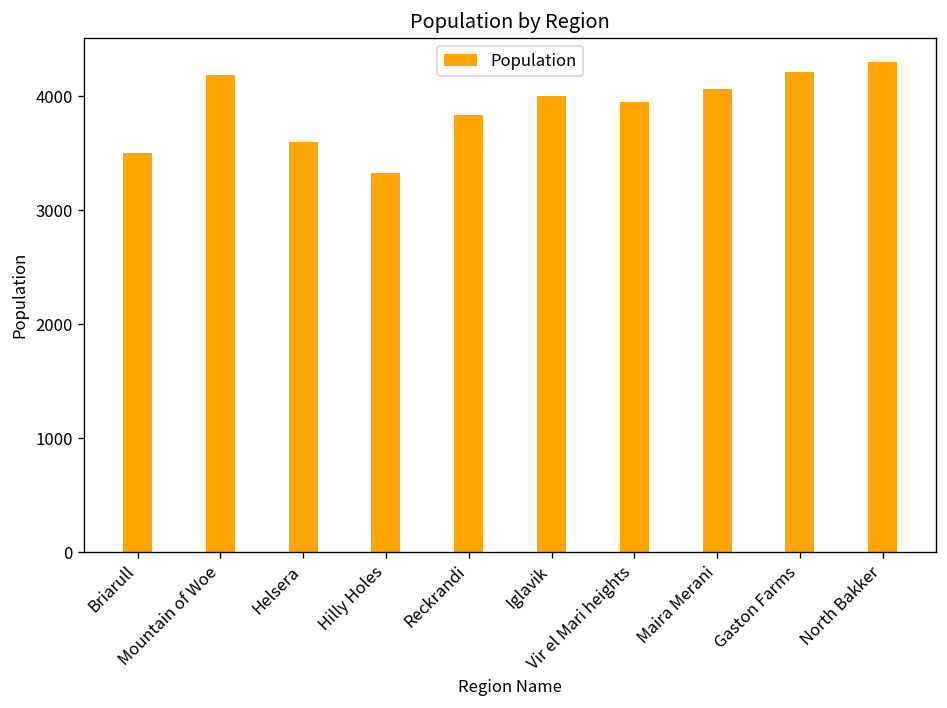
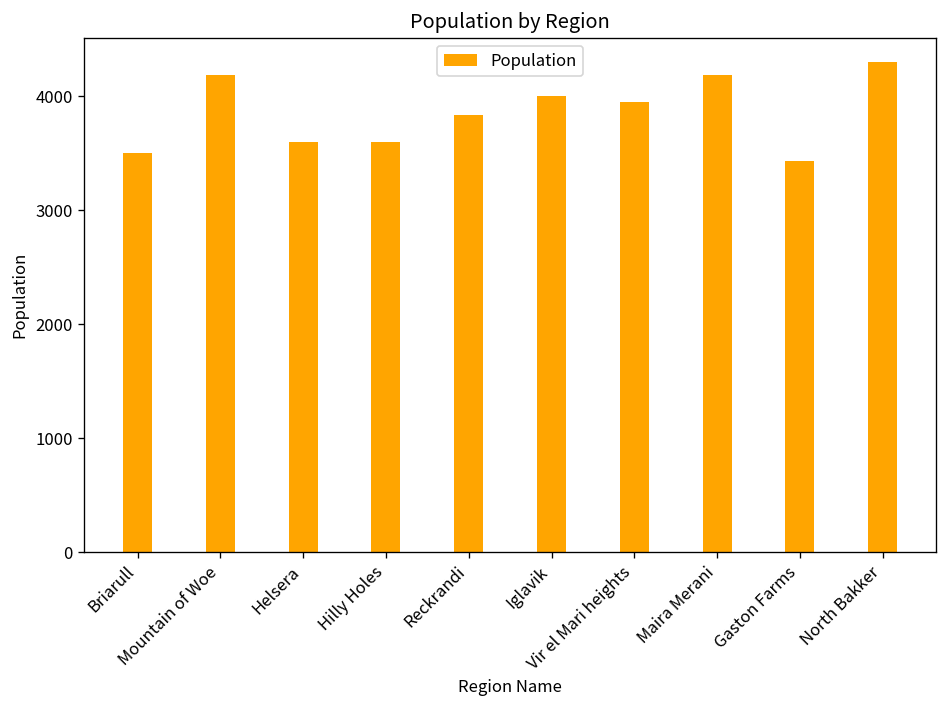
  {
    "Briarull": 3500,
    "Mountain of Woe": 4200,
    "Helsera": 3600,
-   "Hilly Holes": 3300,
+   "Hilly Holes": 3600,
    "Reckrandi": 3800,
    "Iglavik": 4000,
    "Vir el Mari heights": 4000,
-   "Maira Merani": 4100,
-   "Gaston Farms": 4200,
+   "Maira Merani": 4200,
+   "Gaston Farms": 3400,
    "North Bakker": 4300
  }
